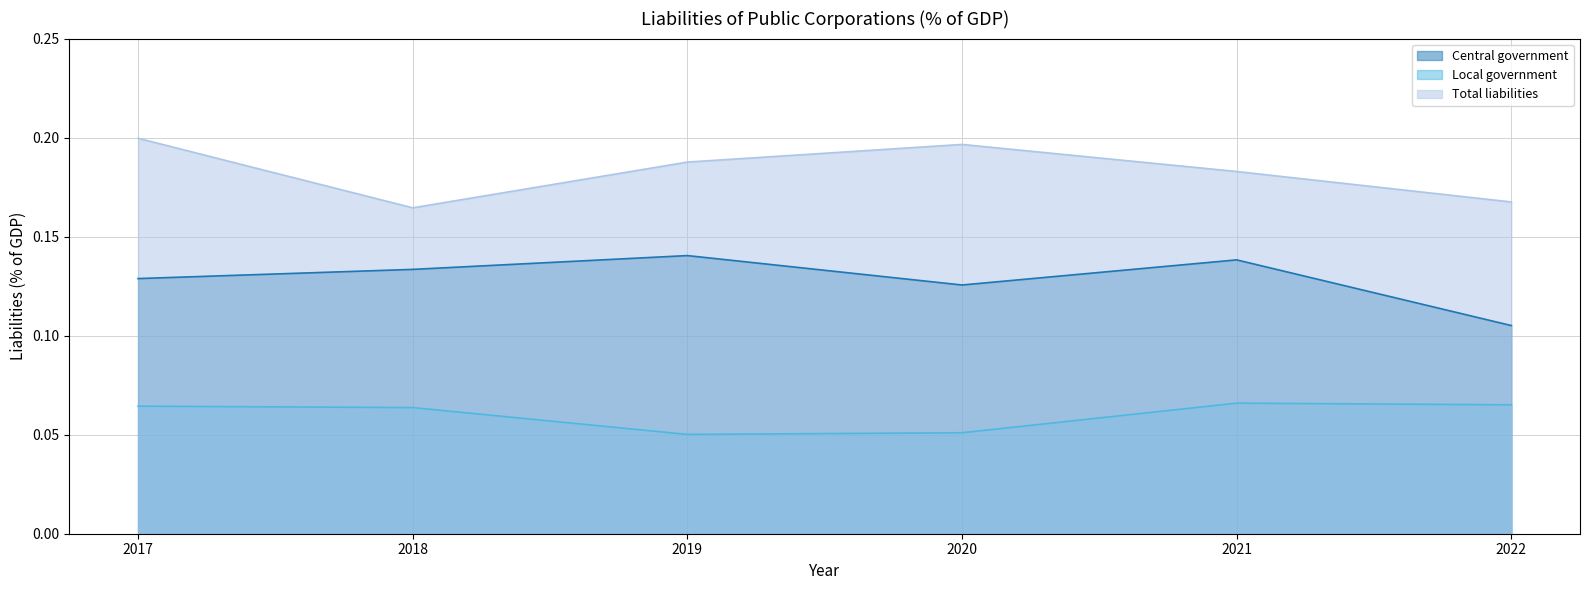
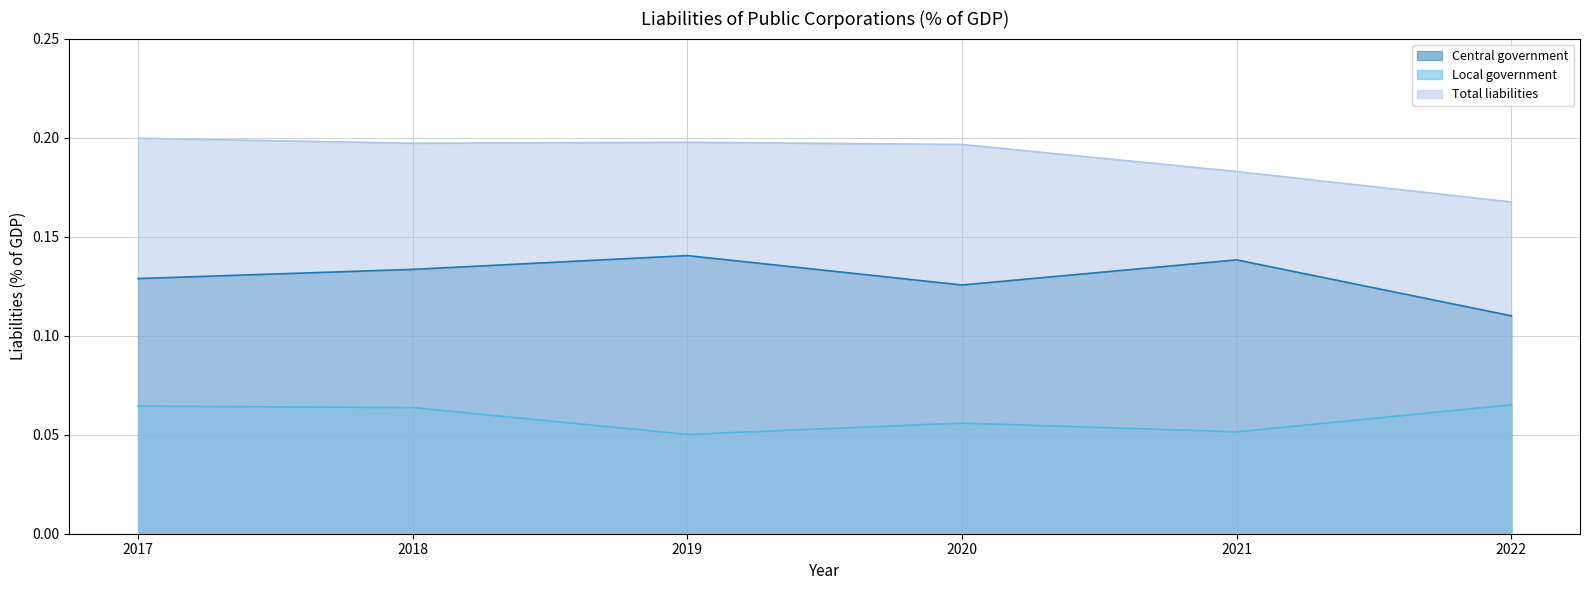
  {
    "Central government": {
      "2017": 0.129,
      "2018": 0.133,
      "2019": 0.140,
      "2020": 0.126,
      "2021": 0.138,
-     "2022": 0.105
+     "2022": 0.110
    },
    "Local government": {
      "2017": 0.064,
      "2018": 0.064,
      "2019": 0.050,
-     "2020": 0.051,
-     "2021": 0.066,
+     "2020": 0.056,
+     "2021": 0.051,
      "2022": 0.065
    },
    "Total liabilities": {
      "2017": 0.200,
-     "2018": 0.165,
-     "2019": 0.188,
+     "2018": 0.197,
+     "2019": 0.198,
      "2020": 0.197,
      "2021": 0.183,
      "2022": 0.168
    }
  }
